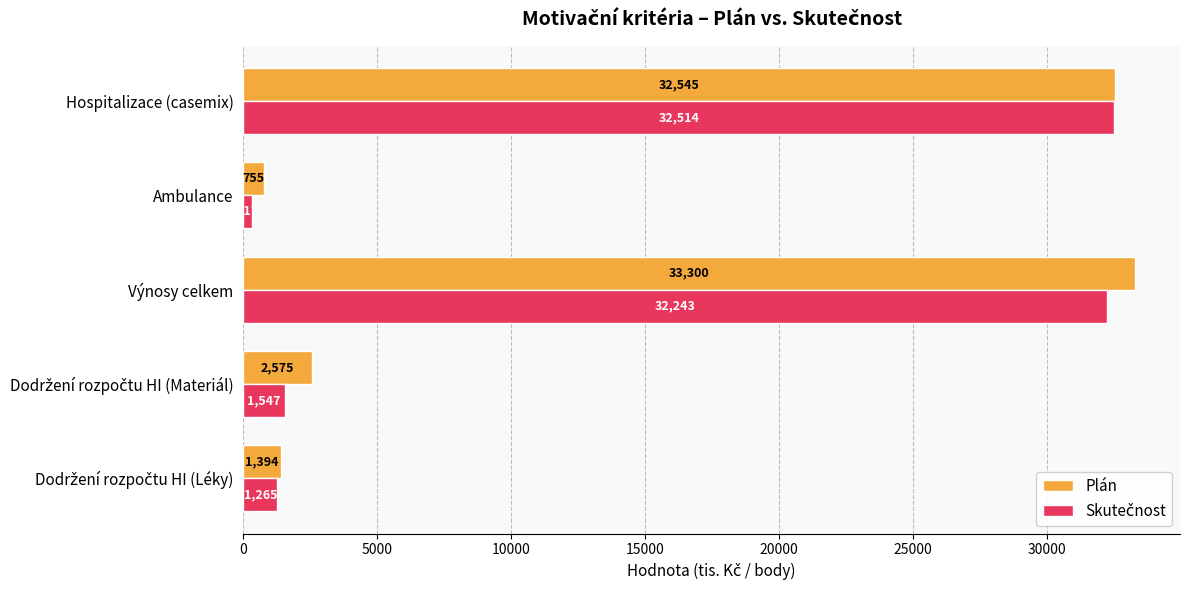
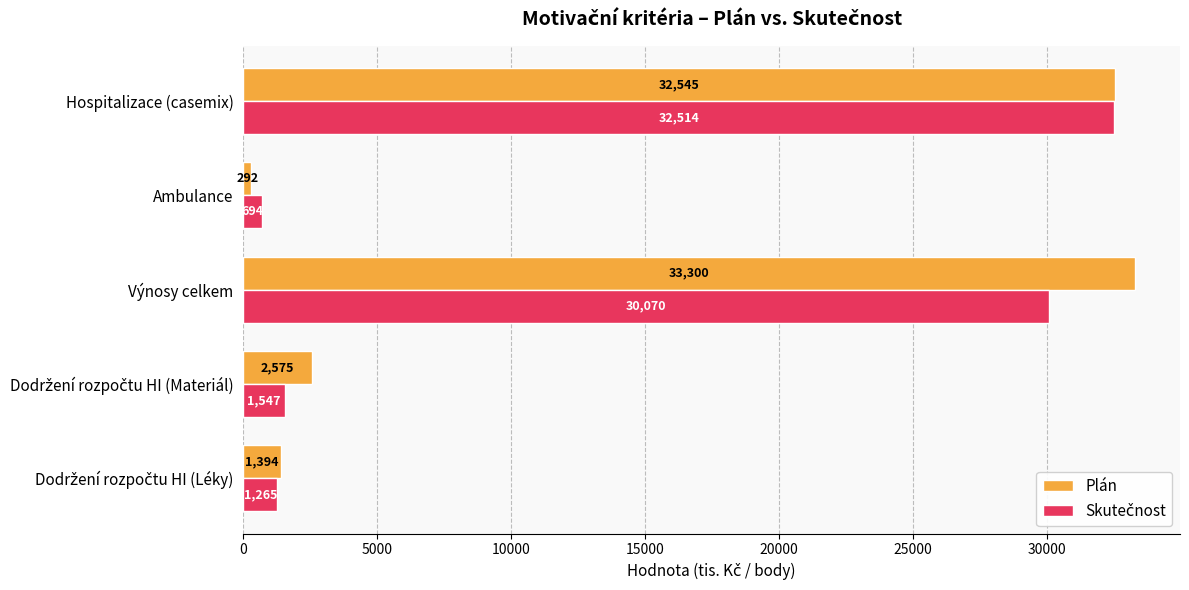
  {
    "Plán": {
      "Hospitalizace (casemix)": "32,545",
-     "Ambulance": "755",
+     "Ambulance": "292",
      "Výnosy celkem": "33,300",
      "Dodržení rozpočtu HI (Materiál)": "2,575",
      "Dodržení rozpočtu HI (Léky)": "1,394"
    },
    "Skutečnost": {
      "Hospitalizace (casemix)": "32,514",
-     "Ambulance": "300",
-     "Výnosy celkem": "32,243",
+     "Ambulance": "700",
+     "Výnosy celkem": "30,070",
      "Dodržení rozpočtu HI (Materiál)": "1,547",
      "Dodržení rozpočtu HI (Léky)": "1,265"
    }
  }
